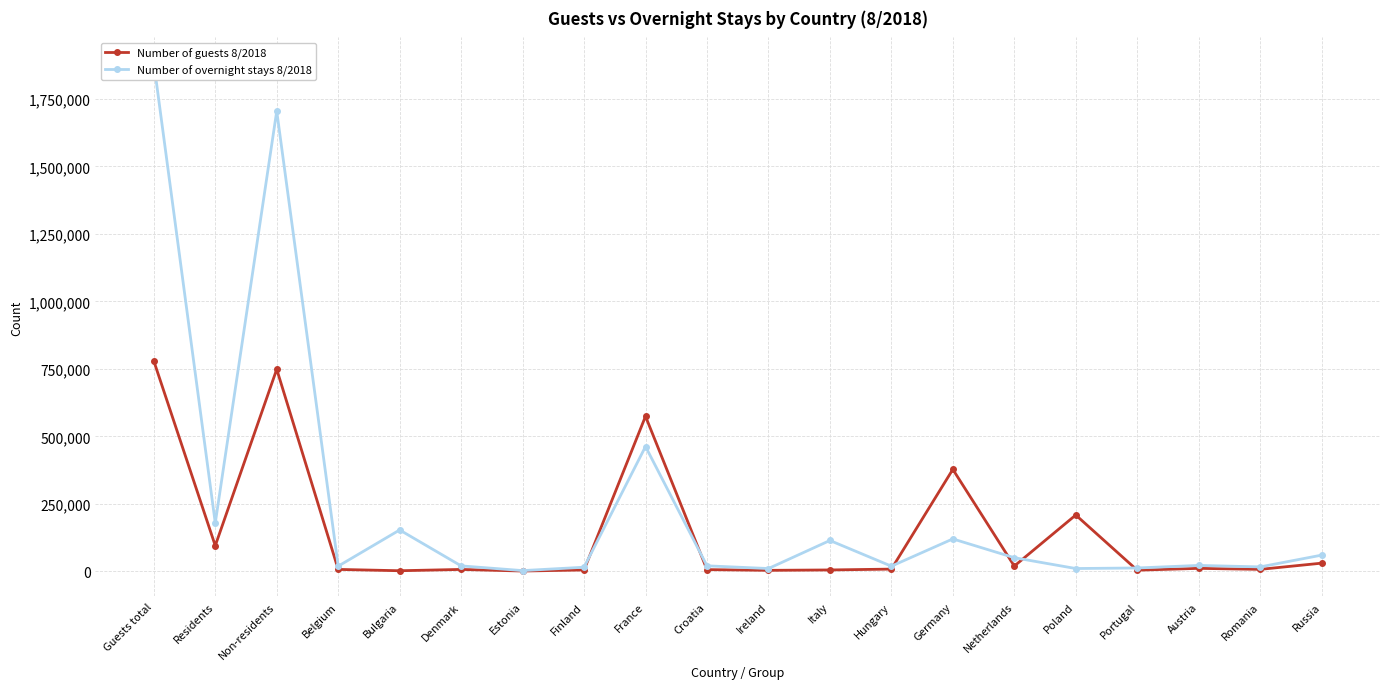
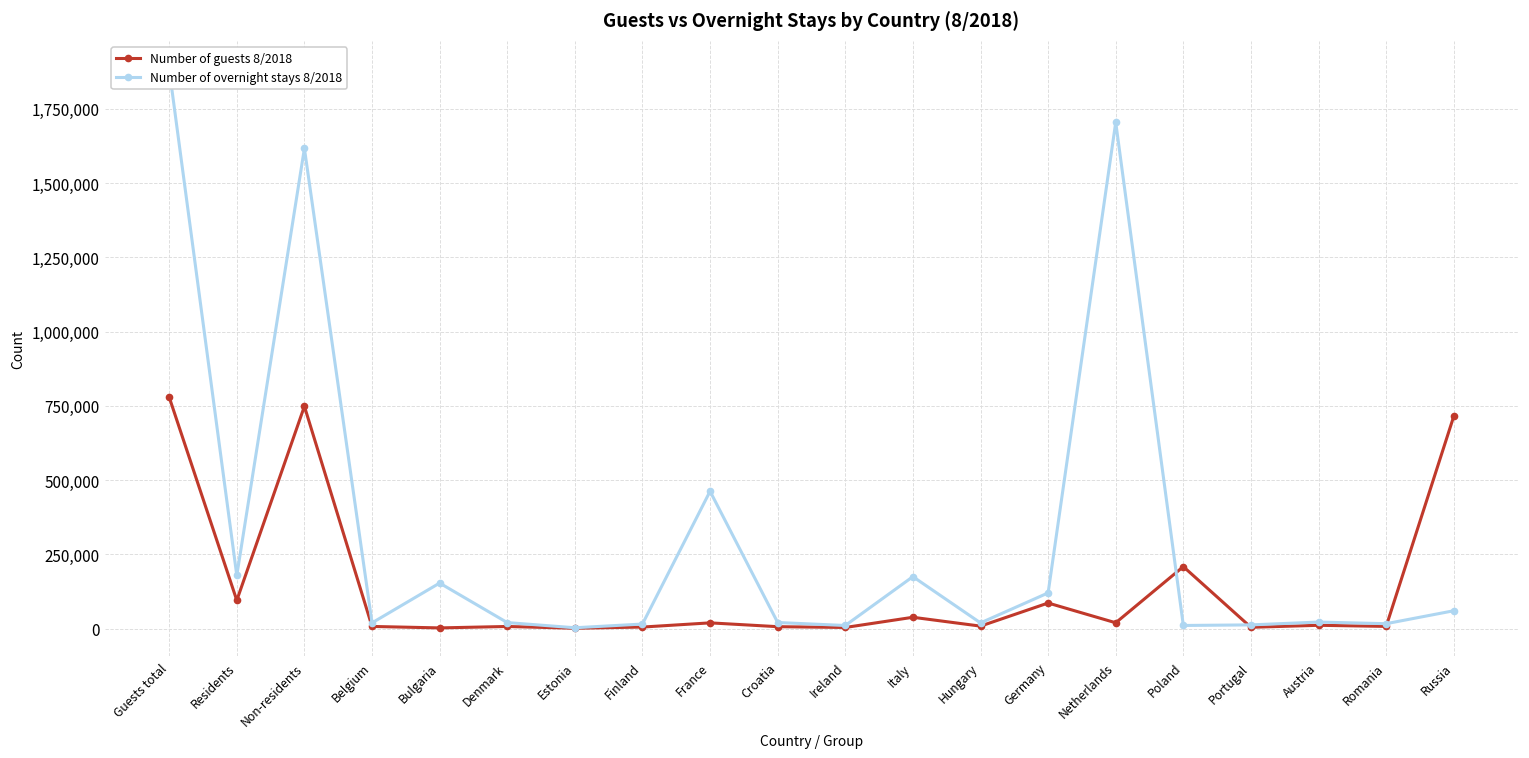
  {
    "Number of guests 8/2018": {
      "Guests total": "780,000",
      "Residents": "90,000",
      "Non-residents": "750,000",
      "Belgium": "10,000",
      "Bulgaria": "0",
      "Denmark": "10,000",
      "Finland": "10,000",
-     "France": "570,000",
+     "France": "20,000",
      "Croatia": "10,000",
-     "Italy": "10,000",
+     "Italy": "40,000",
      "Hungary": "10,000",
-     "Germany": "380,000",
+     "Germany": "90,000",
      "Netherlands": "20,000",
      "Poland": "210,000",
      "Austria": "10,000",
-     "Russia": "30,000"
+     "Russia": "710,000"
    },
    "Number of overnight stays 8/2018": {
      "Residents": "180,000",
-     "Non-residents": "1,700,000",
+     "Non-residents": "1,620,000",
      "Belgium": "20,000",
      "Bulgaria": "150,000",
      "Denmark": "20,000",
      "Finland": "20,000",
      "France": "460,000",
      "Croatia": "20,000",
-     "Italy": "110,000",
+     "Italy": "170,000",
      "Hungary": "20,000",
      "Germany": "120,000",
-     "Netherlands": "50,000",
+     "Netherlands": "1,700,000",
      "Poland": "10,000",
      "Austria": "20,000",
      "Russia": "60,000"
    }
  }
